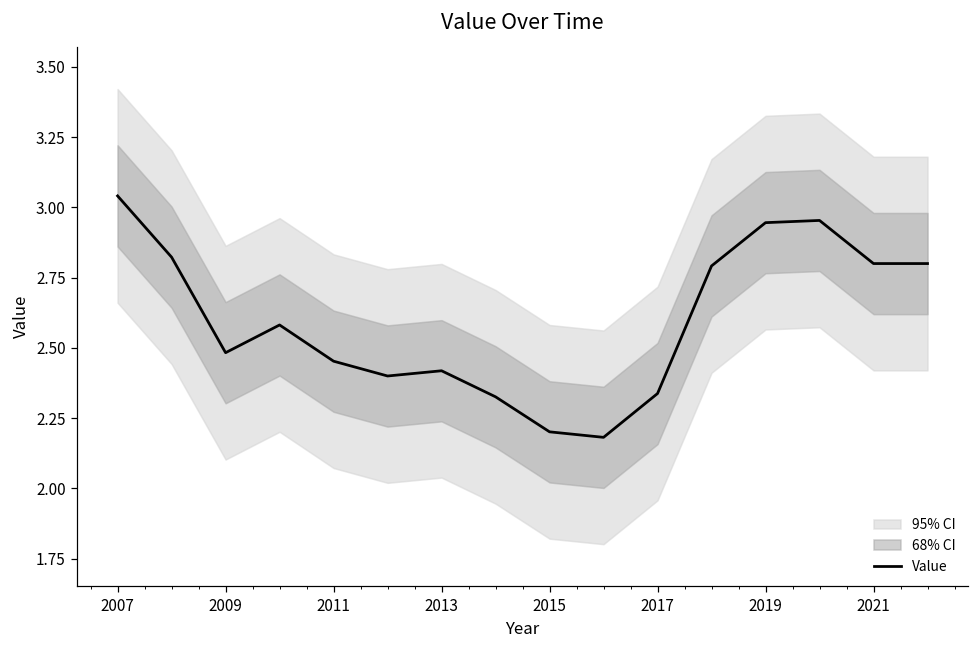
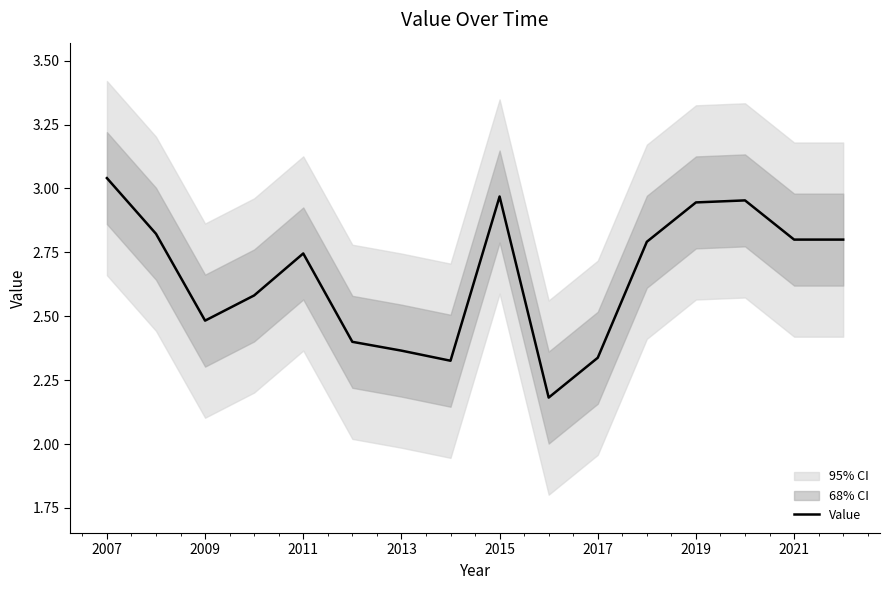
  {
    "Value": {
      "2007": 3.04,
      "2009": 2.48,
-     "2011": 2.45,
-     "2013": 2.42,
-     "2015": 2.20,
+     "2011": 2.75,
+     "2013": 2.37,
+     "2015": 2.97,
      "2017": 2.34,
      "2019": 2.95,
      "2021": 2.80
    }
  }
